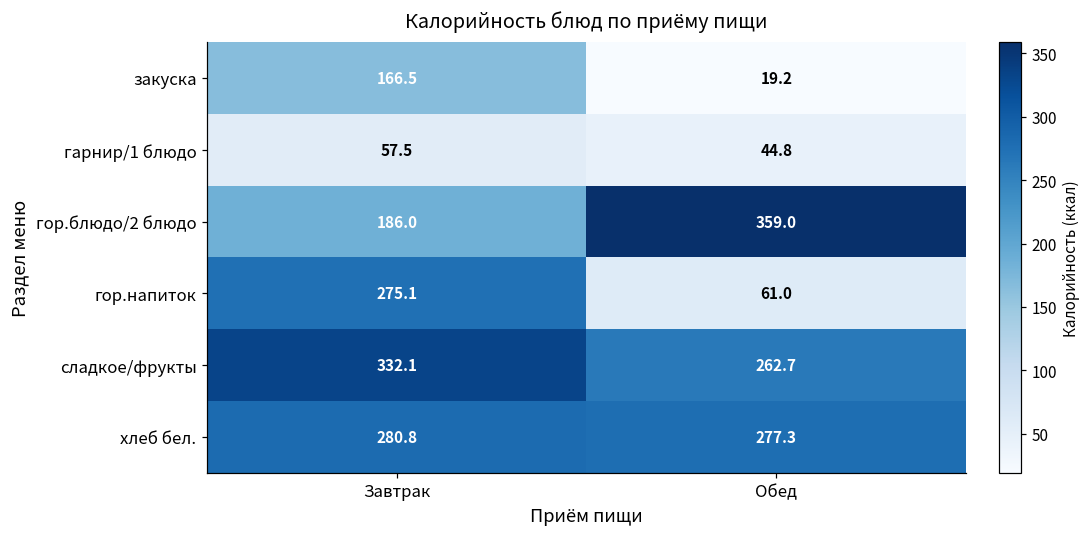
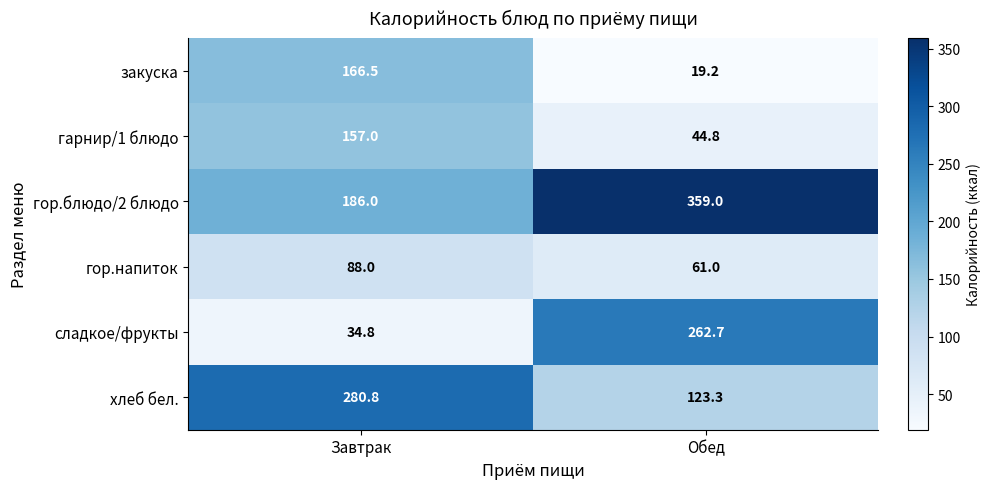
  {
    "закуска": {
      "Завтрак": 166.5,
      "Обед": 19.2
    },
    "гарнир/1 блюдо": {
-     "Завтрак": 57.5,
+     "Завтрак": 157.0,
      "Обед": 44.8
    },
    "гор.блюдо/2 блюдо": {
      "Завтрак": 186.0,
      "Обед": 359.0
    },
    "гор.напиток": {
-     "Завтрак": 275.1,
+     "Завтрак": 88.0,
      "Обед": 61.0
    },
    "сладкое/фрукты": {
-     "Завтрак": 332.1,
+     "Завтрак": 34.8,
      "Обед": 262.7
    },
    "хлеб бел.": {
      "Завтрак": 280.8,
-     "Обед": 277.3
+     "Обед": 123.3
    }
  }
